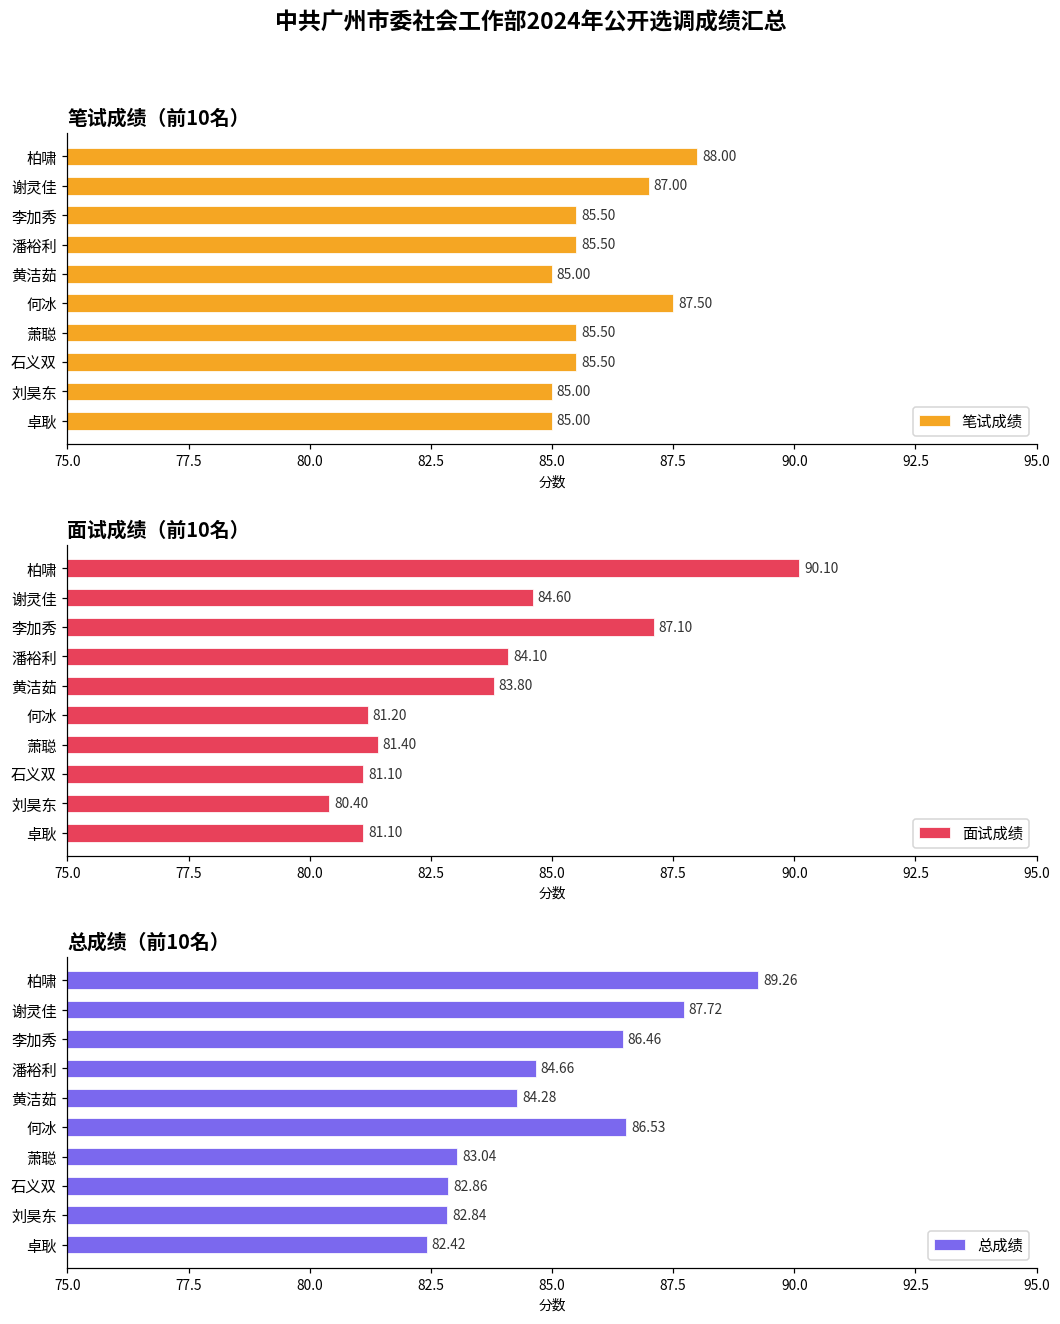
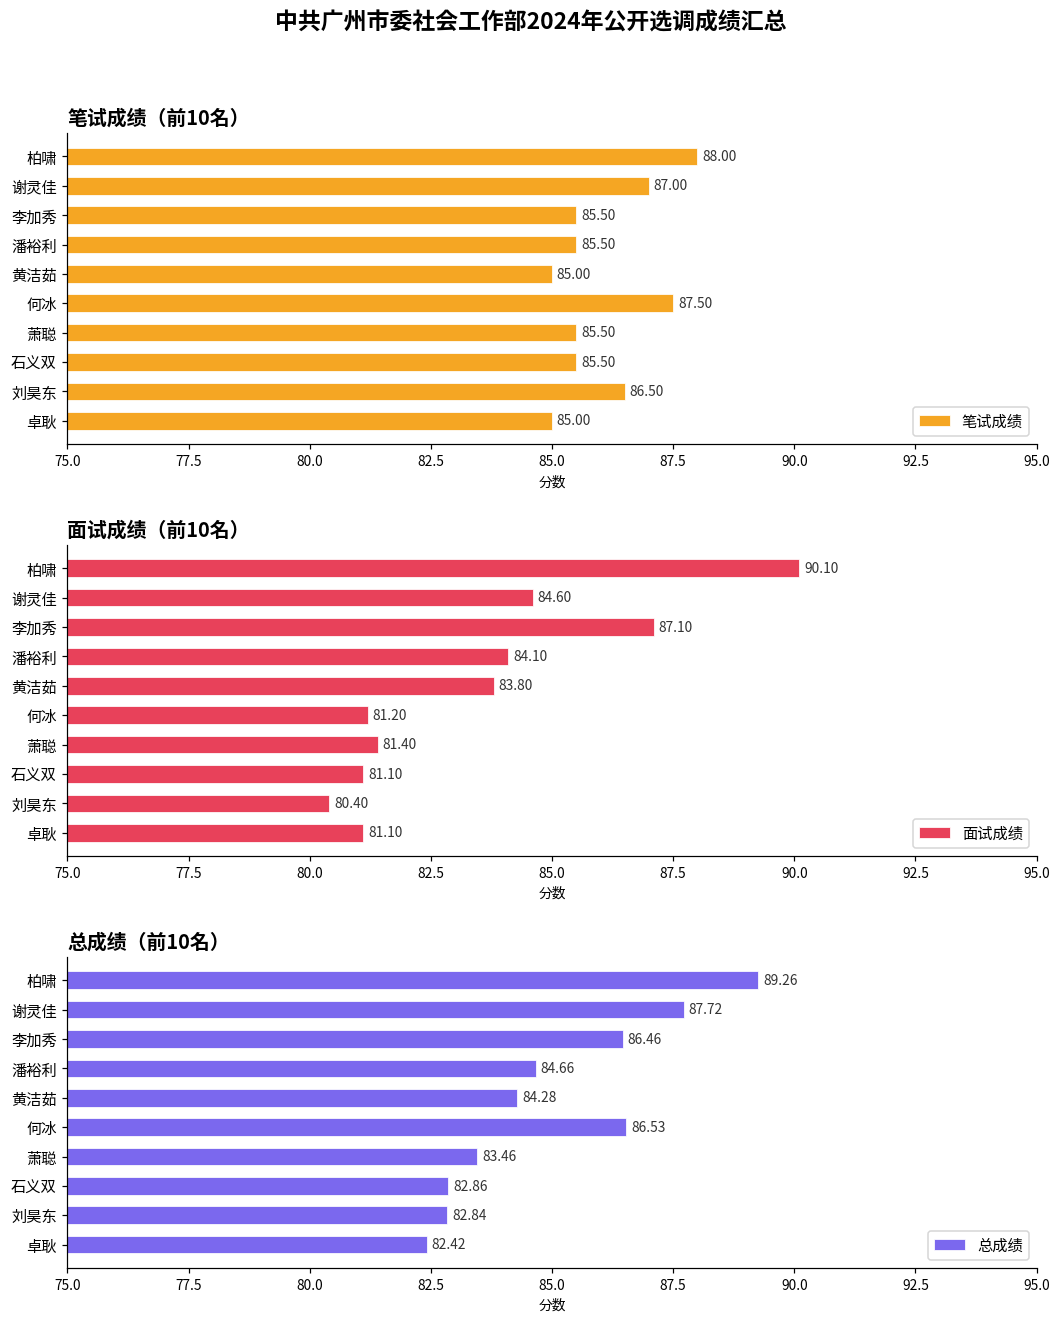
  {
    "笔试成绩（前10名）": {
      "柏啸": 88.00,
      "谢灵佳": 87.00,
      "李加秀": 85.50,
      "潘裕利": 85.50,
      "黄洁茹": 85.00,
      "何冰": 87.50,
      "萧聪": 85.50,
      "石义双": 85.50,
-     "刘昊东": 85.00,
+     "刘昊东": 86.50,
      "卓耿": 85.00
    },
    "面试成绩（前10名）": {
      "柏啸": 90.10,
      "谢灵佳": 84.60,
      "李加秀": 87.10,
      "潘裕利": 84.10,
      "黄洁茹": 83.80,
      "何冰": 81.20,
      "萧聪": 81.40,
      "石义双": 81.10,
      "刘昊东": 80.40,
      "卓耿": 81.10
    },
    "总成绩（前10名）": {
      "柏啸": 89.26,
      "谢灵佳": 87.72,
      "李加秀": 86.46,
      "潘裕利": 84.66,
      "黄洁茹": 84.28,
      "何冰": 86.53,
-     "萧聪": 83.04,
+     "萧聪": 83.46,
      "石义双": 82.86,
      "刘昊东": 82.84,
      "卓耿": 82.42
    }
  }
